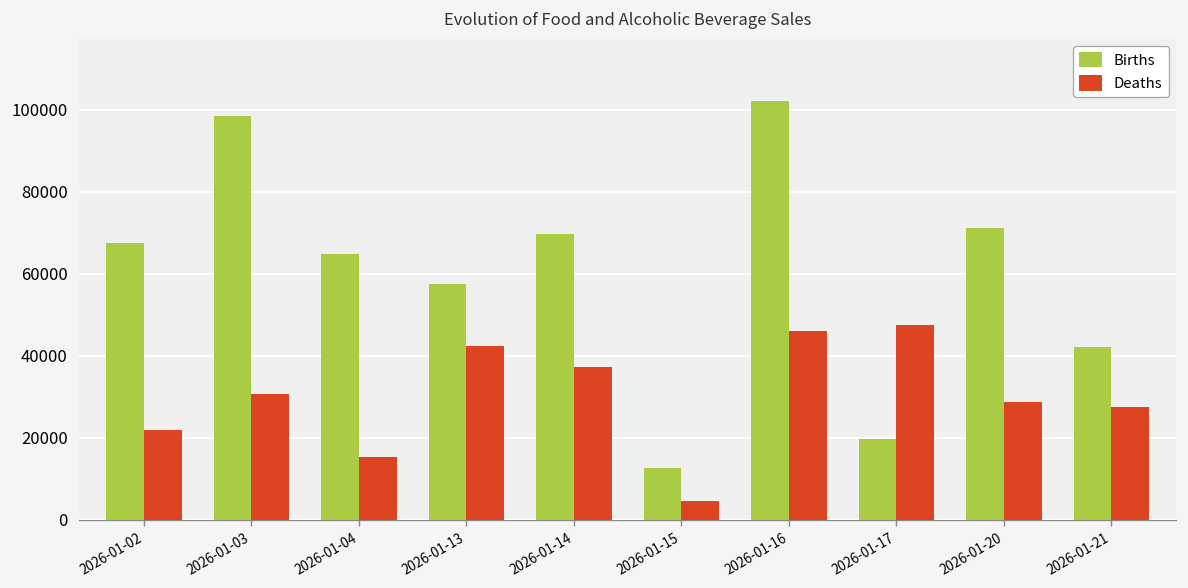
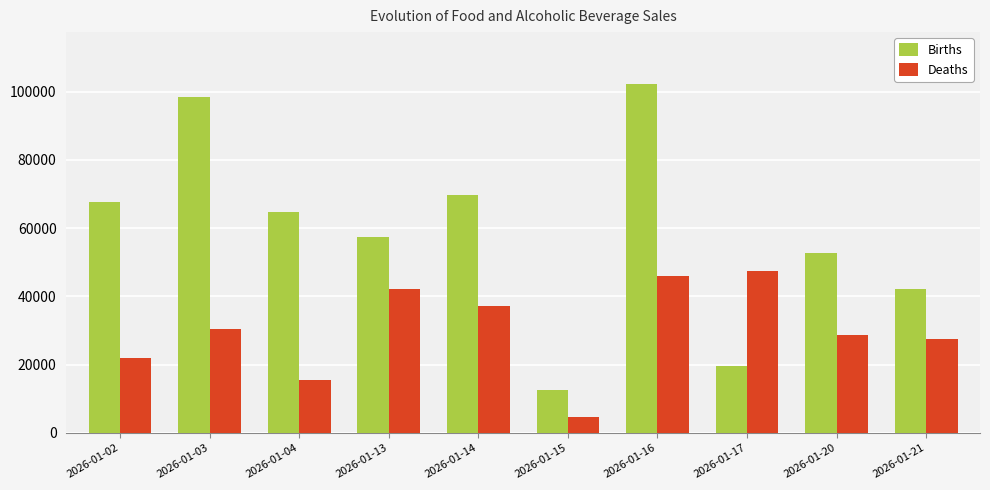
  {
    "Births": {
      "2026-01-02": 68000,
      "2026-01-03": 98000,
      "2026-01-04": 65000,
      "2026-01-13": 57000,
      "2026-01-14": 70000,
      "2026-01-15": 13000,
      "2026-01-16": 102000,
      "2026-01-17": 20000,
-     "2026-01-20": 71000,
+     "2026-01-20": 53000,
      "2026-01-21": 42000
    },
    "Deaths": {
      "2026-01-02": 22000,
      "2026-01-03": 31000,
      "2026-01-04": 15000,
      "2026-01-13": 42000,
      "2026-01-14": 37000,
      "2026-01-15": 5000,
      "2026-01-16": 46000,
      "2026-01-17": 47000,
      "2026-01-20": 29000,
      "2026-01-21": 27000
    }
  }
